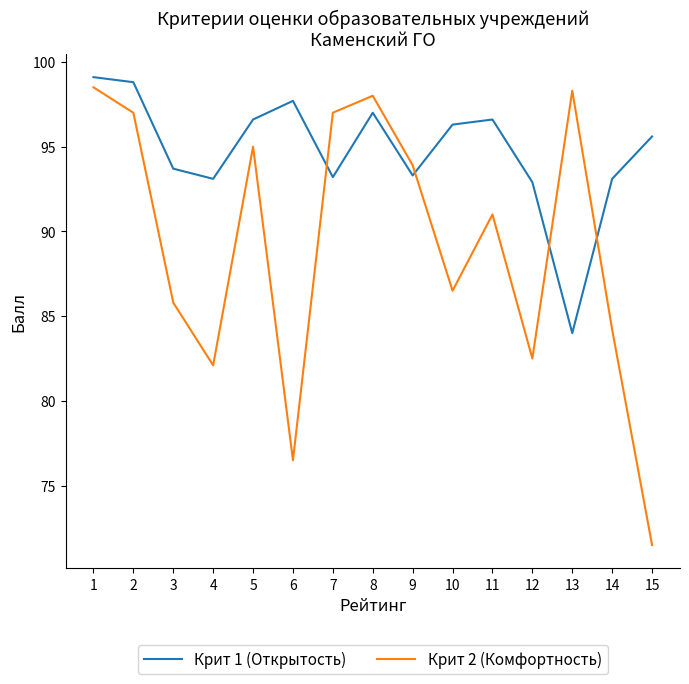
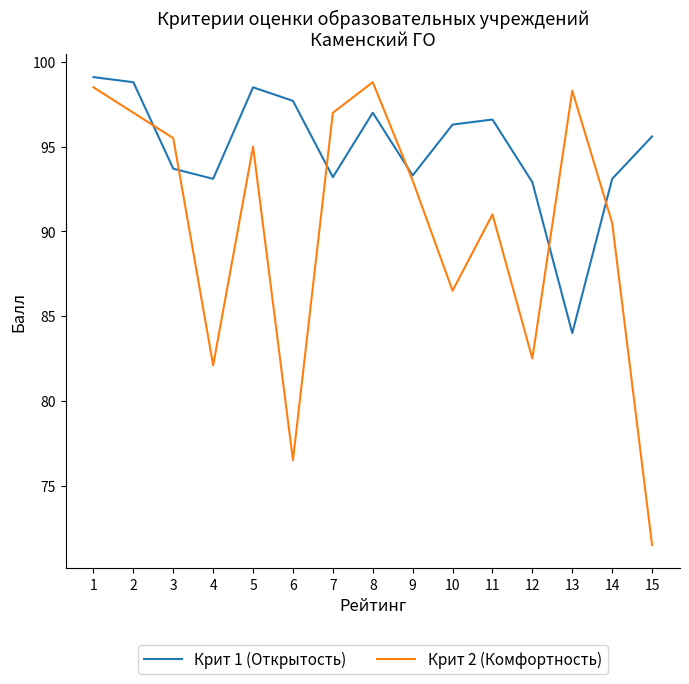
  {
    "Крит 1 (Открытость)": {
      "1": 99.1,
      "2": 98.8,
      "3": 93.7,
      "4": 93.1,
-     "5": 96.6,
+     "5": 98.5,
      "6": 97.7,
      "7": 93.2,
      "8": 97.0,
      "9": 93.3,
      "10": 96.3,
      "11": 96.6,
      "12": 92.9,
      "13": 84.0,
      "14": 93.1,
      "15": 95.6
    },
    "Крит 2 (Комфортность)": {
      "1": 98.5,
      "2": 97.0,
-     "3": 85.8,
+     "3": 95.5,
      "4": 82.1,
      "5": 95.0,
      "6": 76.5,
      "7": 97.0,
-     "8": 98.0,
-     "9": 93.9,
+     "8": 98.8,
+     "9": 93.0,
      "10": 86.5,
      "11": 91.0,
      "12": 82.5,
      "13": 98.3,
-     "14": 84.2,
+     "14": 90.5,
      "15": 71.5
    }
  }
